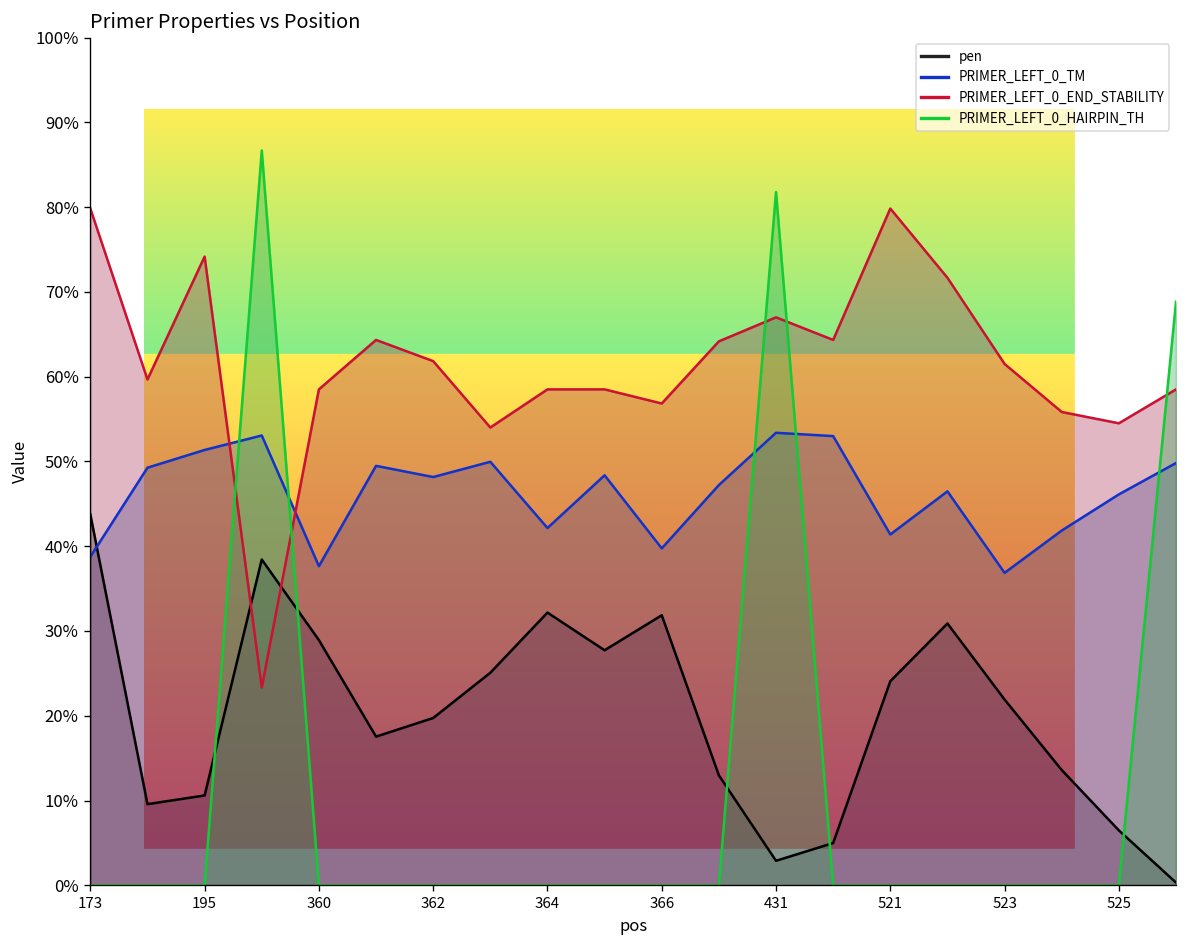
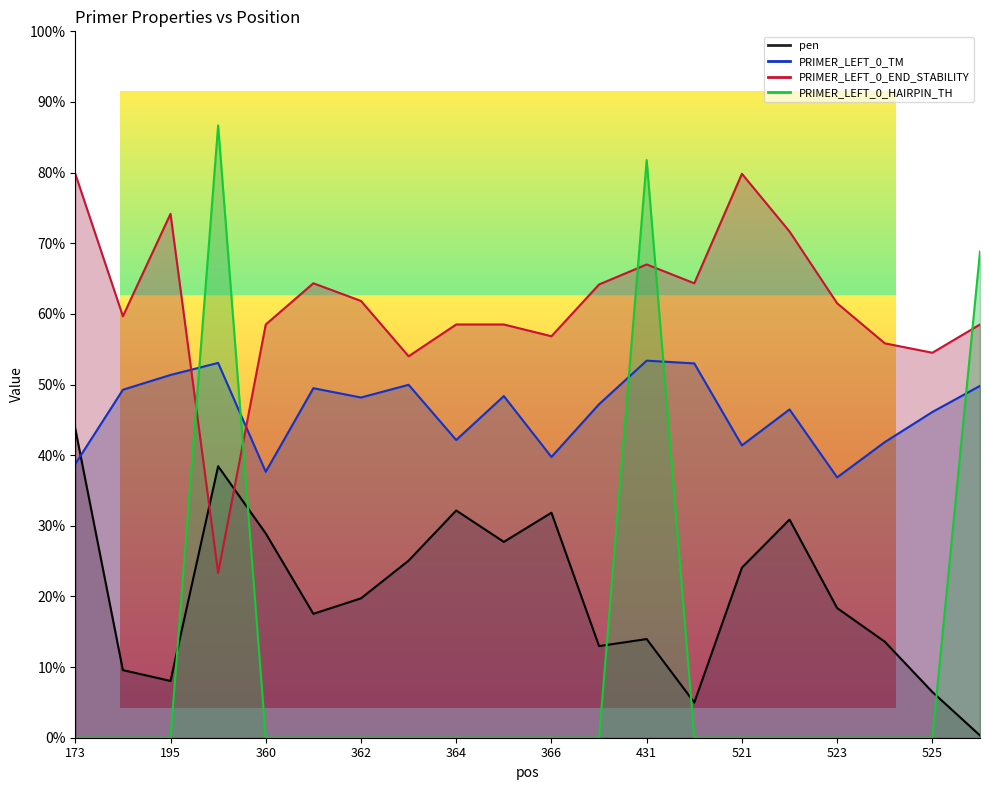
  {
    "Primer Properties vs Position": {
      "pen": {
        "173": "44%",
-       "195": "11%",
+       "195": "8%",
        "360": "29%",
        "362": "20%",
        "364": "32%",
        "366": "32%",
-       "431": "3%",
+       "431": "14%",
        "521": "24%",
-       "523": "22%",
+       "523": "18%",
        "525": "6%"
      }
    }
  }
